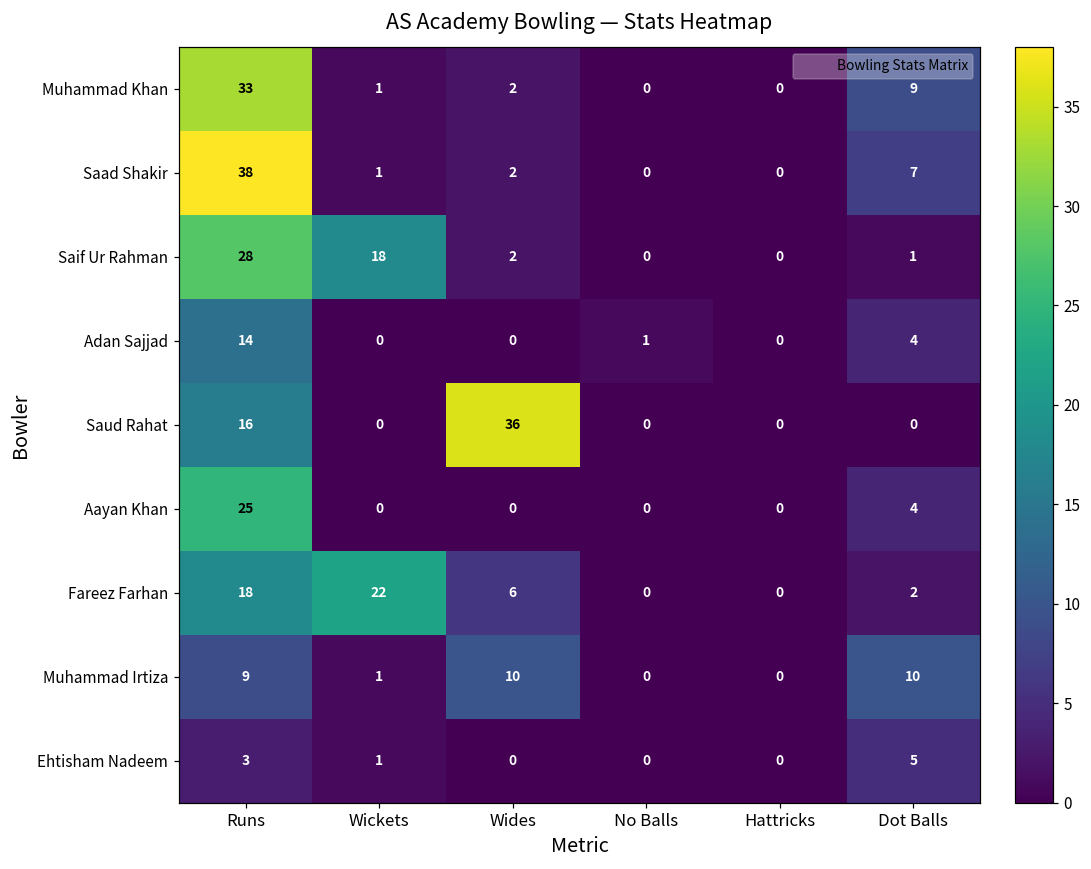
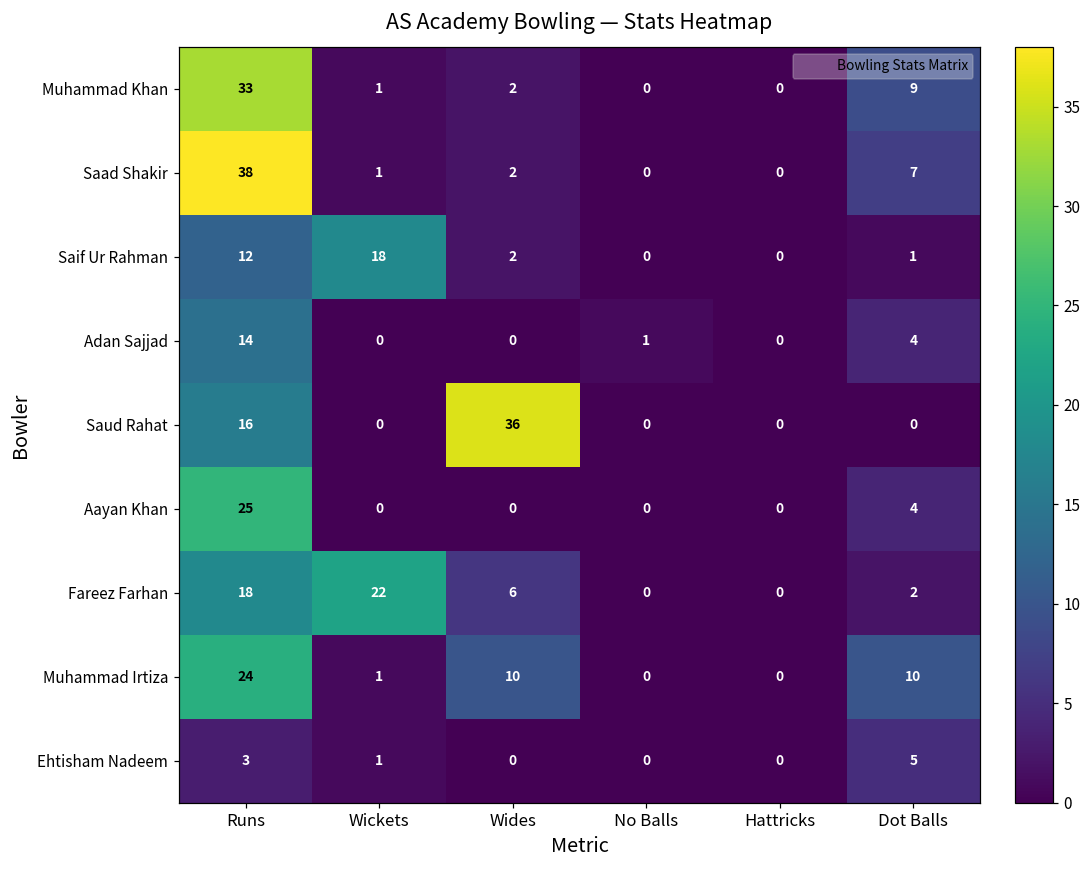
  {
    "Muhammad Khan": {
      "Runs": 33,
      "Wickets": 1,
      "Wides": 2,
      "No Balls": 0,
      "Hattricks": 0,
      "Dot Balls": 9
    },
    "Saad Shakir": {
      "Runs": 38,
      "Wickets": 1,
      "Wides": 2,
      "No Balls": 0,
      "Hattricks": 0,
      "Dot Balls": 7
    },
    "Saif Ur Rahman": {
-     "Runs": 28,
+     "Runs": 12,
      "Wickets": 18,
      "Wides": 2,
      "No Balls": 0,
      "Hattricks": 0,
      "Dot Balls": 1
    },
    "Adan Sajjad": {
      "Runs": 14,
      "Wickets": 0,
      "Wides": 0,
      "No Balls": 1,
      "Hattricks": 0,
      "Dot Balls": 4
    },
    "Saud Rahat": {
      "Runs": 16,
      "Wickets": 0,
      "Wides": 36,
      "No Balls": 0,
      "Hattricks": 0,
      "Dot Balls": 0
    },
    "Aayan Khan": {
      "Runs": 25,
      "Wickets": 0,
      "Wides": 0,
      "No Balls": 0,
      "Hattricks": 0,
      "Dot Balls": 4
    },
    "Fareez Farhan": {
      "Runs": 18,
      "Wickets": 22,
      "Wides": 6,
      "No Balls": 0,
      "Hattricks": 0,
      "Dot Balls": 2
    },
    "Muhammad Irtiza": {
-     "Runs": 9,
+     "Runs": 24,
      "Wickets": 1,
      "Wides": 10,
      "No Balls": 0,
      "Hattricks": 0,
      "Dot Balls": 10
    },
    "Ehtisham Nadeem": {
      "Runs": 3,
      "Wickets": 1,
      "Wides": 0,
      "No Balls": 0,
      "Hattricks": 0,
      "Dot Balls": 5
    }
  }
